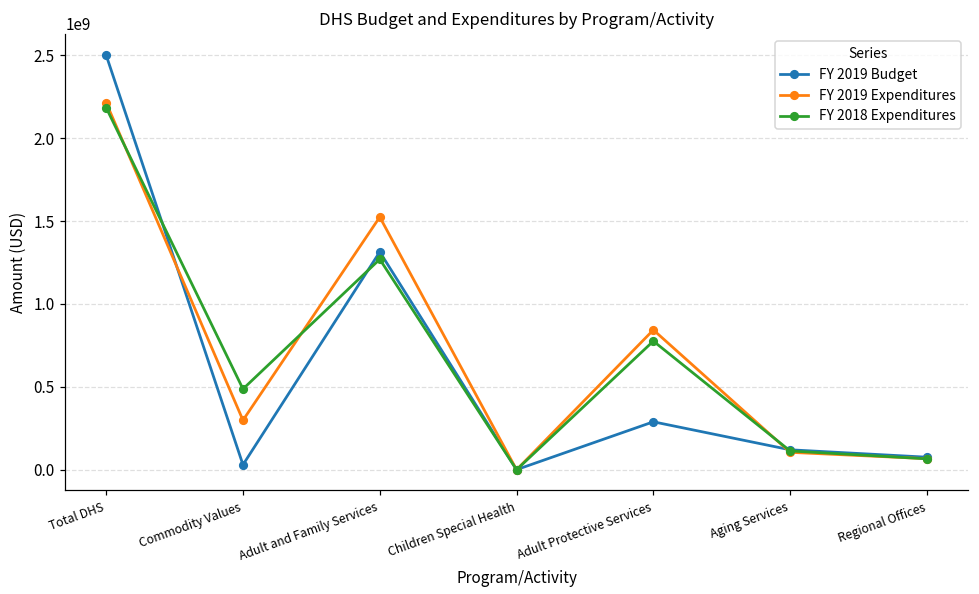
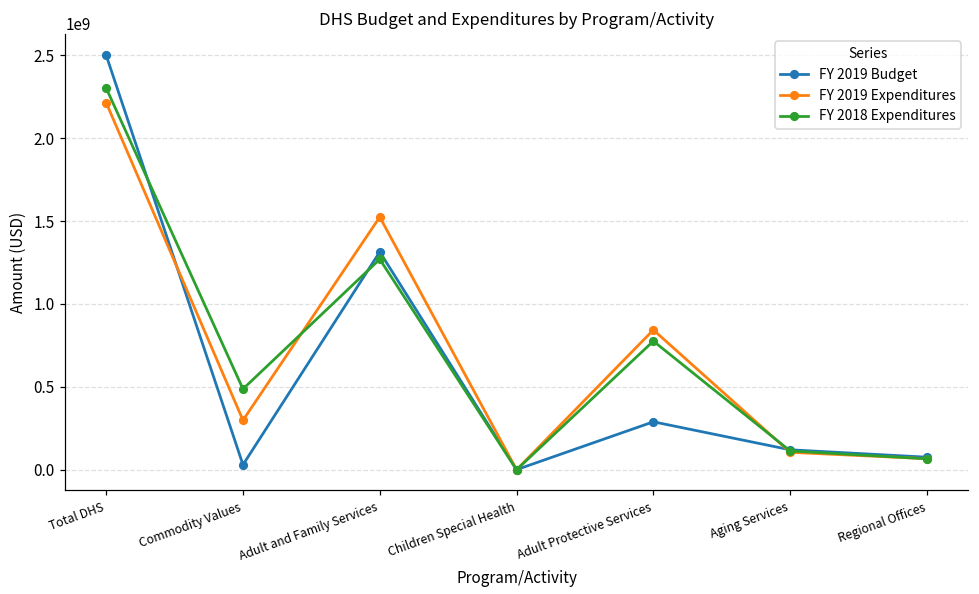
  {
    "FY 2019 Budget": {
      "Total DHS": 2500000000,
      "Commodity Values": 30000000,
      "Adult and Family Services": 1310000000,
      "Adult Protective Services": 290000000
    },
    "FY 2019 Expenditures": {
      "Total DHS": 2210000000,
      "Commodity Values": 300000000,
      "Adult and Family Services": 1520000000,
      "Adult Protective Services": 840000000
    },
    "FY 2018 Expenditures": {
-     "Total DHS": 2180000000,
+     "Total DHS": 2300000000,
      "Commodity Values": 490000000,
      "Adult and Family Services": 1270000000,
      "Adult Protective Services": 780000000
    }
  }
